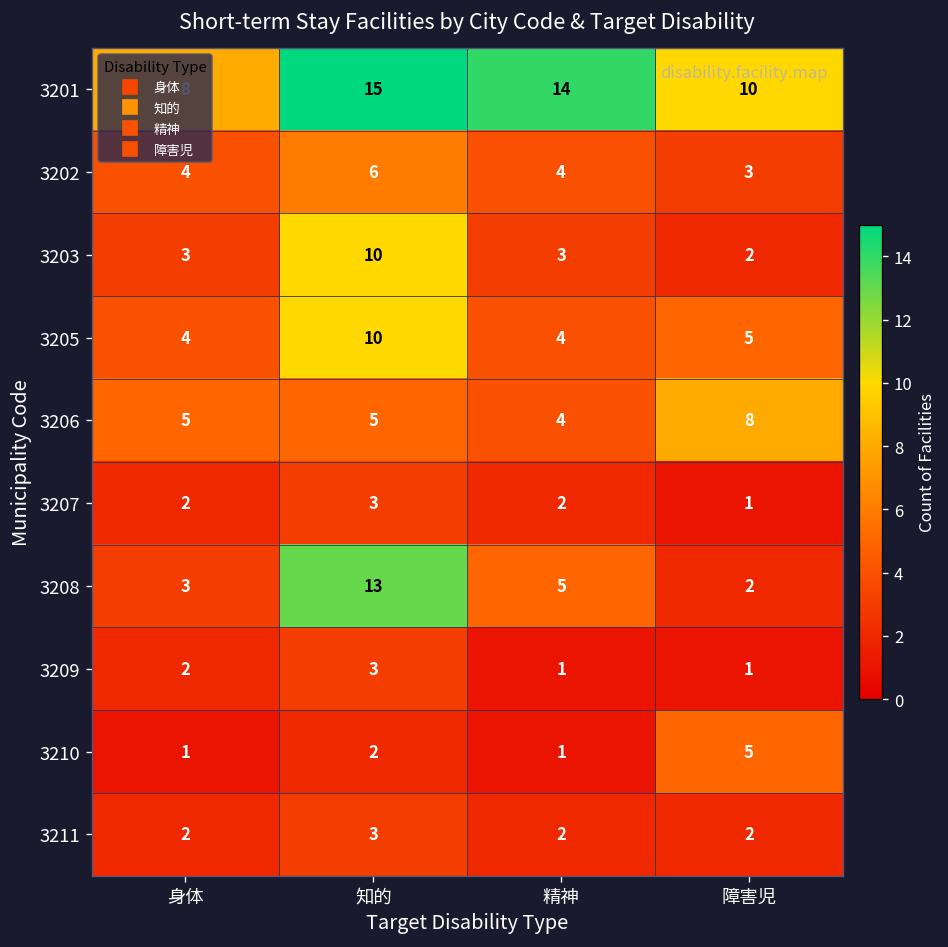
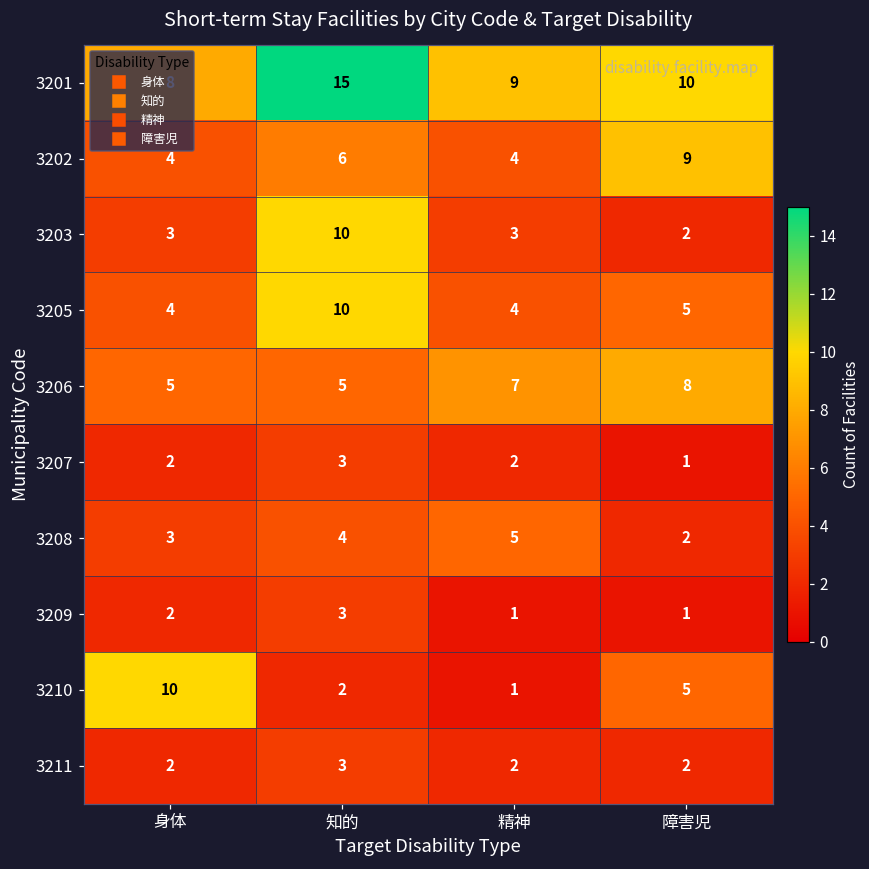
  {
    "3201": {
      "知的": 15,
-     "精神": 14
+     "精神": 9
    },
    "3202": {
      "身体": 4,
      "知的": 6,
      "精神": 4,
-     "障害児": 3
+     "障害児": 9
    },
    "3203": {
      "身体": 3,
      "知的": 10,
      "精神": 3,
      "障害児": 2
    },
    "3205": {
      "身体": 4,
      "知的": 10,
      "精神": 4,
      "障害児": 5
    },
    "3206": {
      "身体": 5,
      "知的": 5,
-     "精神": 4,
+     "精神": 7,
      "障害児": 8
    },
    "3207": {
      "身体": 2,
      "知的": 3,
      "精神": 2,
      "障害児": 1
    },
    "3208": {
      "身体": 3,
-     "知的": 13,
+     "知的": 4,
      "精神": 5,
      "障害児": 2
    },
    "3209": {
      "身体": 2,
      "知的": 3,
      "精神": 1,
      "障害児": 1
    },
    "3210": {
-     "身体": 1,
+     "身体": 10,
      "知的": 2,
      "精神": 1,
      "障害児": 5
    },
    "3211": {
      "身体": 2,
      "知的": 3,
      "精神": 2,
      "障害児": 2
    }
  }
